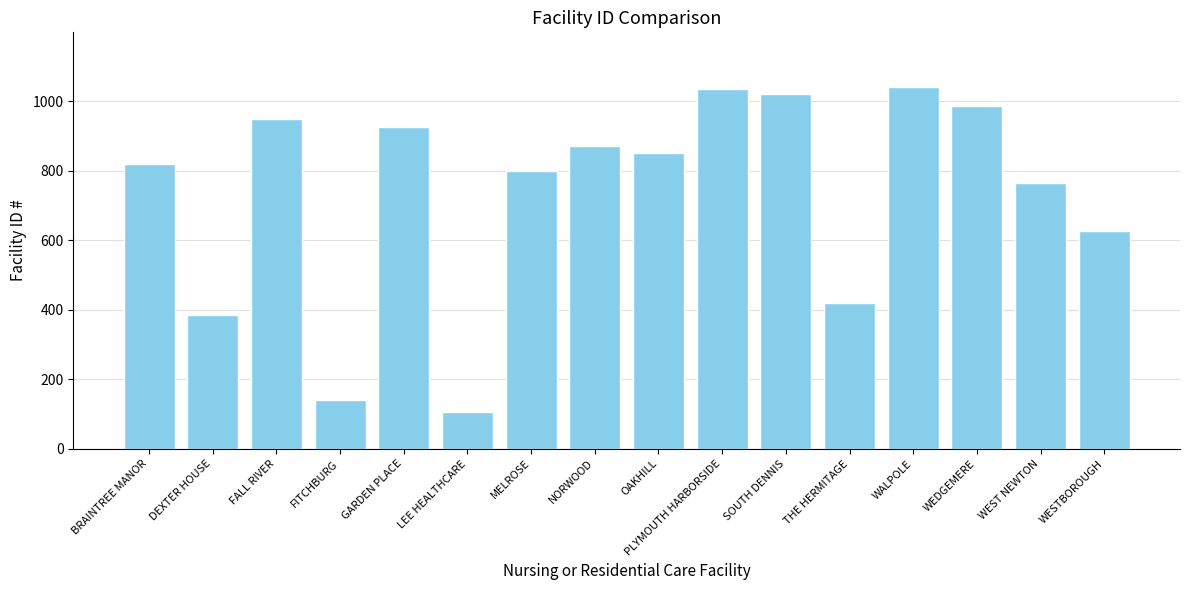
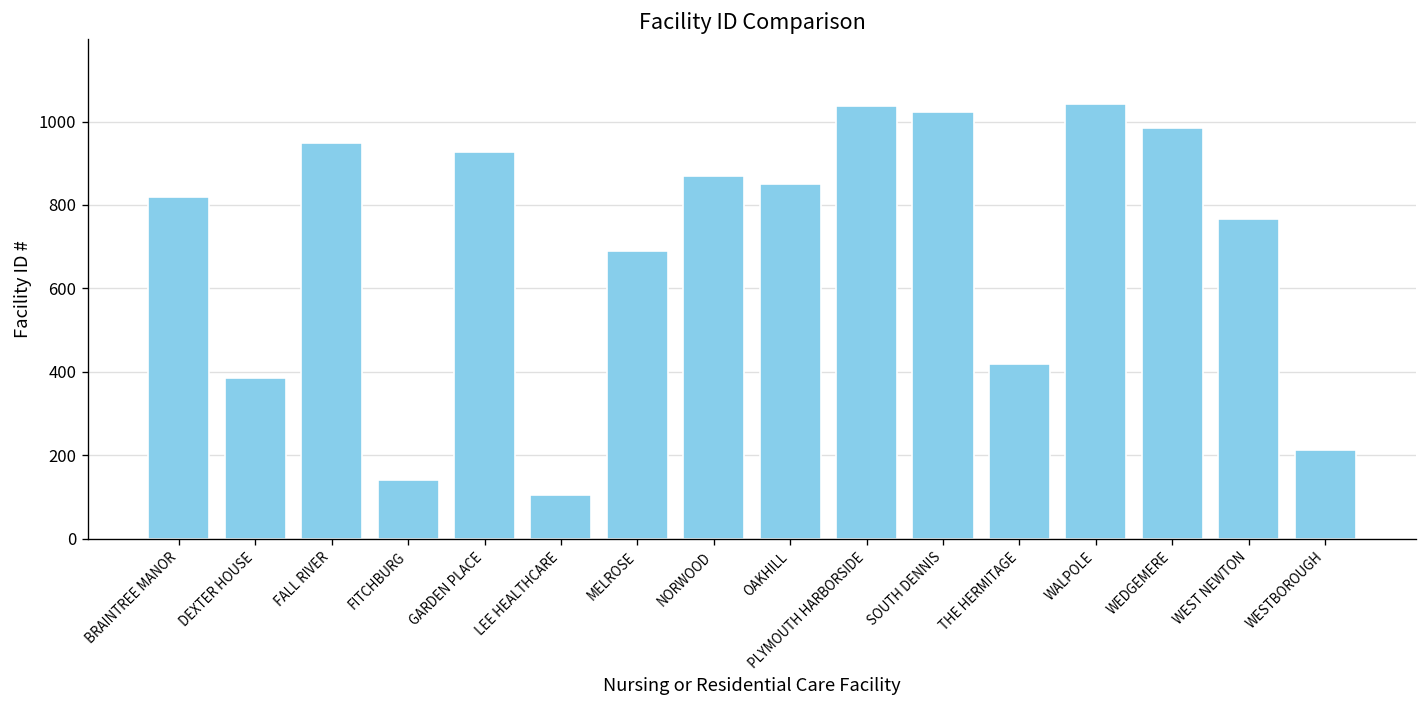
  {
    "BRAINTREE MANOR": 820,
    "DEXTER HOUSE": 390,
    "FALL RIVER": 950,
    "FITCHBURG": 140,
    "GARDEN PLACE": 930,
    "LEE HEALTHCARE": 110,
-   "MELROSE": 800,
+   "MELROSE": 690,
    "NORWOOD": 870,
    "OAKHILL": 850,
    "PLYMOUTH HARBORSIDE": 1040,
    "SOUTH DENNIS": 1020,
    "THE HERMITAGE": 420,
    "WALPOLE": 1040,
    "WEDGEMERE": 990,
    "WEST NEWTON": 770,
-   "WESTBOROUGH": 630
+   "WESTBOROUGH": 210
  }
